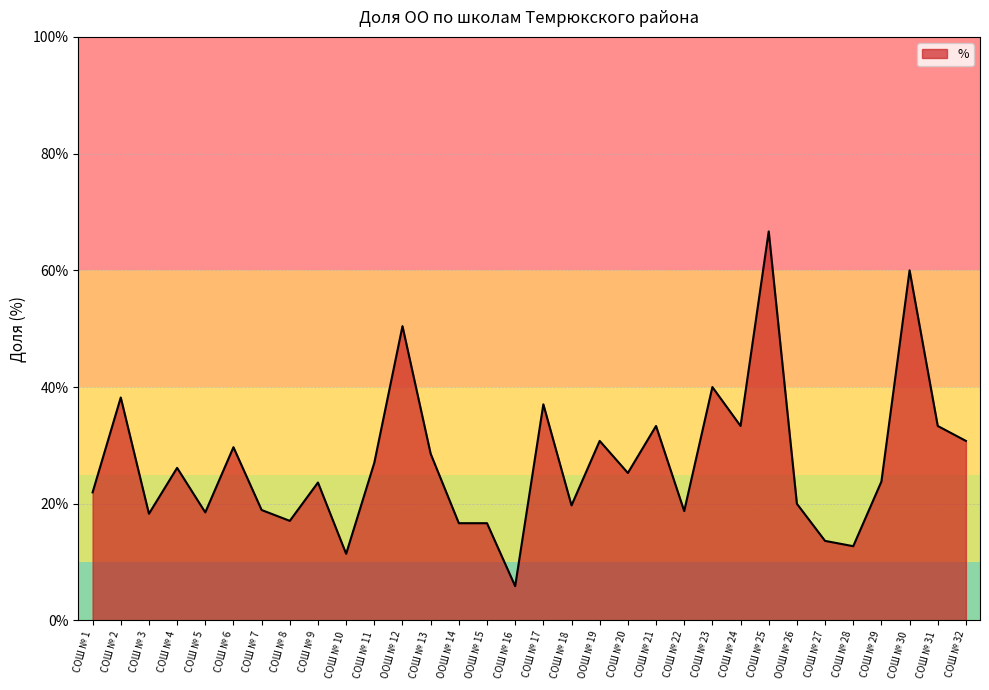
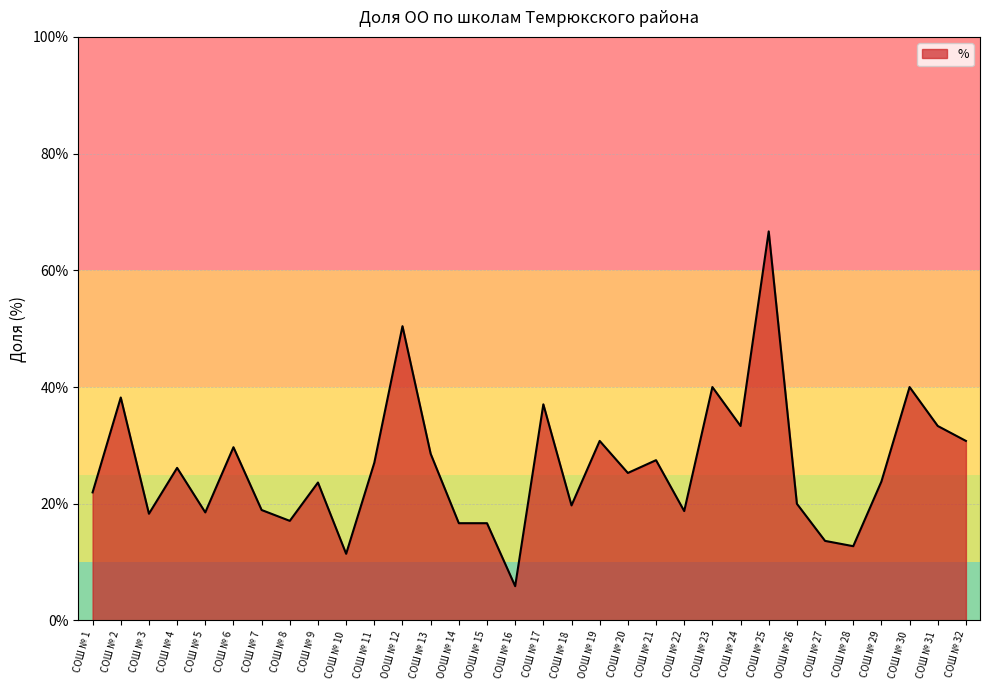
  {
    "СОШ № 1": "22%",
    "СОШ № 2": "38%",
    "СОШ № 3": "18%",
    "СОШ № 4": "26%",
    "СОШ № 5": "19%",
    "СОШ № 6": "30%",
    "СОШ № 7": "19%",
    "СОШ № 8": "17%",
    "СОШ № 9": "24%",
    "СОШ № 10": "11%",
    "СОШ № 11": "27%",
    "ООШ № 12": "50%",
    "СОШ № 13": "29%",
    "ООШ № 14": "17%",
    "ООШ № 15": "17%",
    "СОШ № 16": "6%",
    "СОШ № 17": "37%",
    "СОШ № 18": "20%",
    "ООШ № 19": "31%",
    "СОШ № 20": "25%",
-   "СОШ № 21": "33%",
+   "СОШ № 21": "27%",
    "СОШ № 22": "19%",
    "СОШ № 23": "40%",
    "СОШ № 24": "33%",
    "СОШ № 25": "67%",
    "ООШ № 26": "20%",
    "СОШ № 27": "14%",
    "СОШ № 28": "13%",
    "СОШ № 29": "24%",
-   "СОШ № 30": "60%",
+   "СОШ № 30": "40%",
    "СОШ № 31": "33%",
    "СОШ № 32": "31%"
  }
